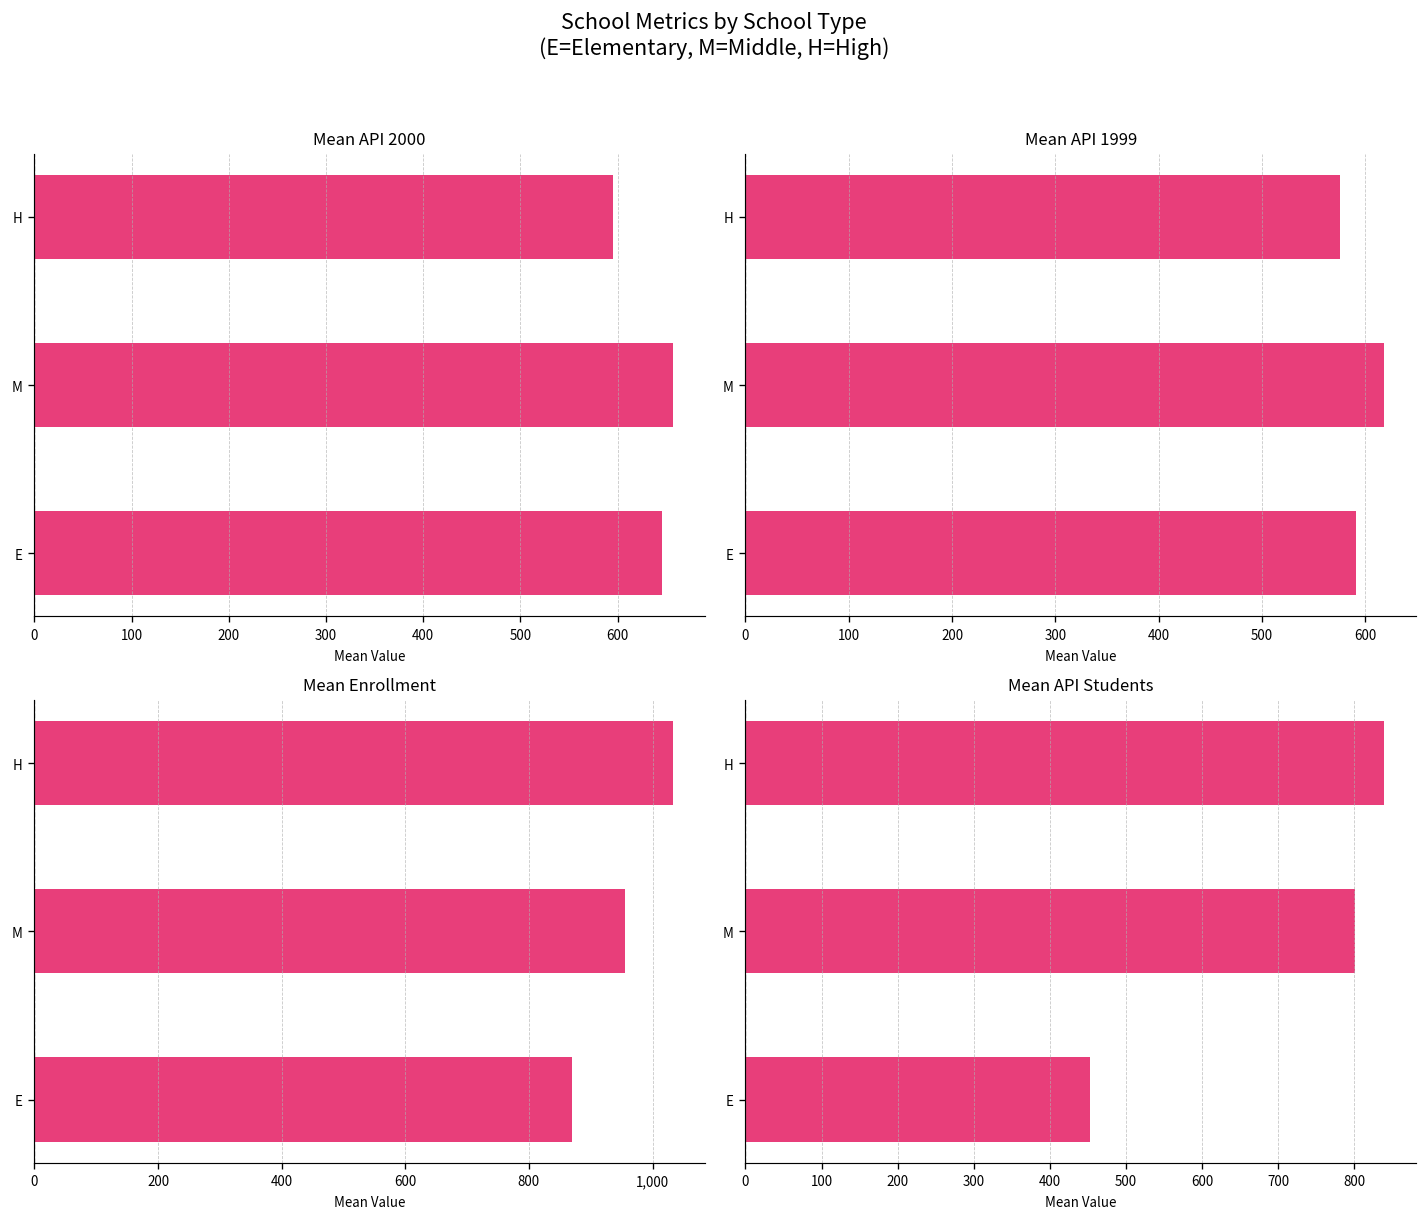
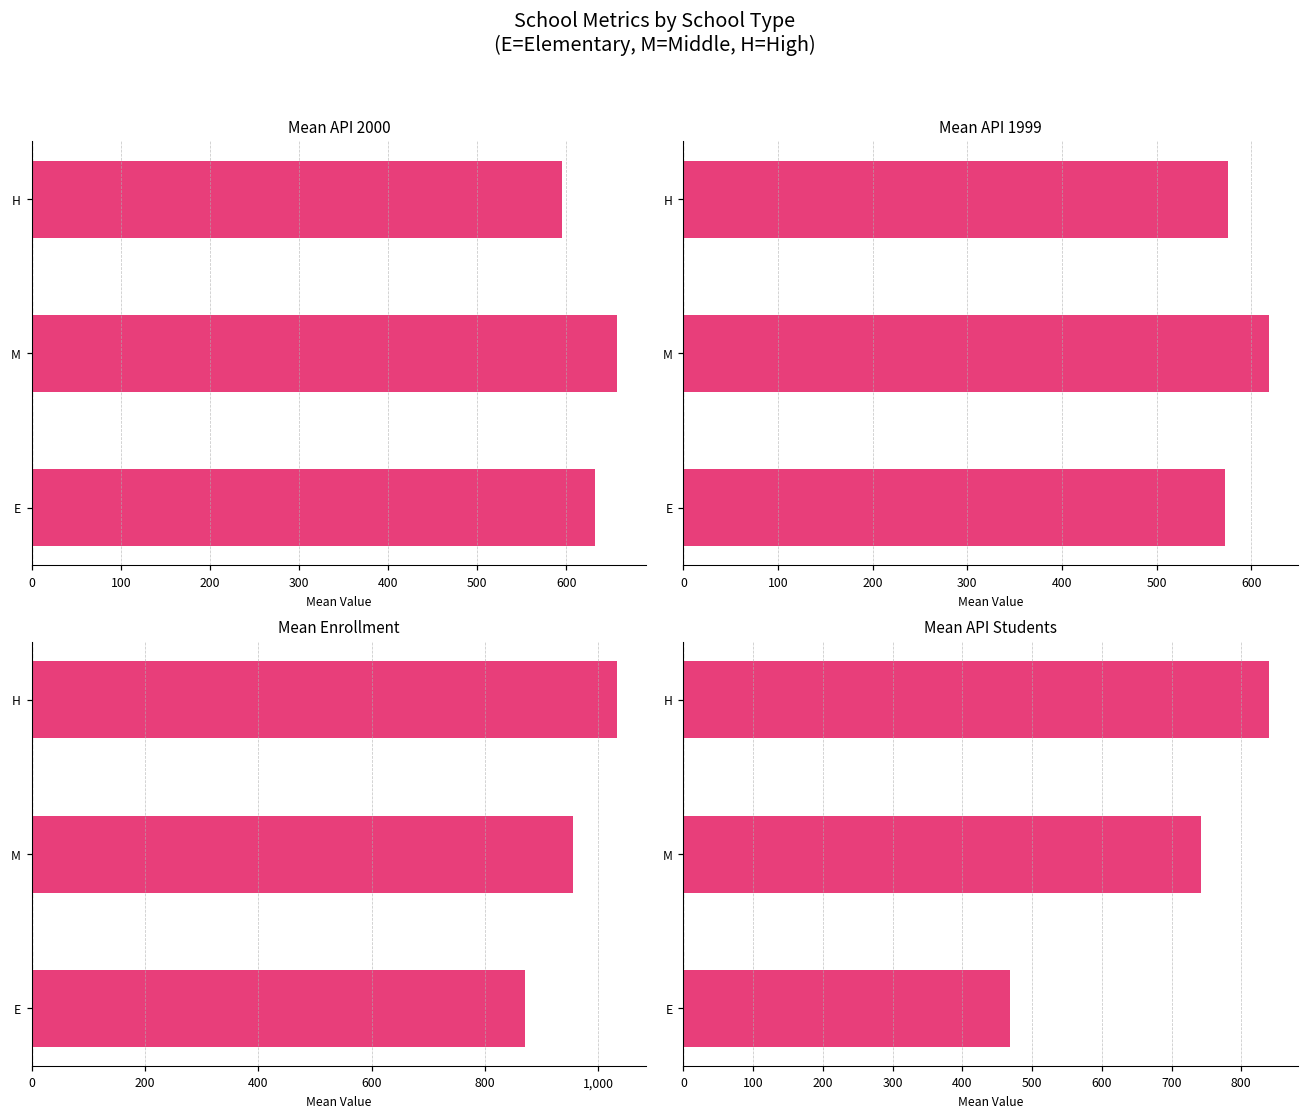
  {
    "Mean API 2000": {
      "H": "600",
      "M": "660",
-     "E": "650"
+     "E": "630"
    },
    "Mean API 1999": {
      "H": "580",
      "M": "620",
-     "E": "590"
+     "E": "570"
    },
    "Mean Enrollment": {
      "H": "1,030",
      "M": "960",
      "E": "870"
    },
    "Mean API Students": {
      "H": "840",
-     "M": "800",
-     "E": "450"
+     "M": "740",
+     "E": "470"
    }
  }
